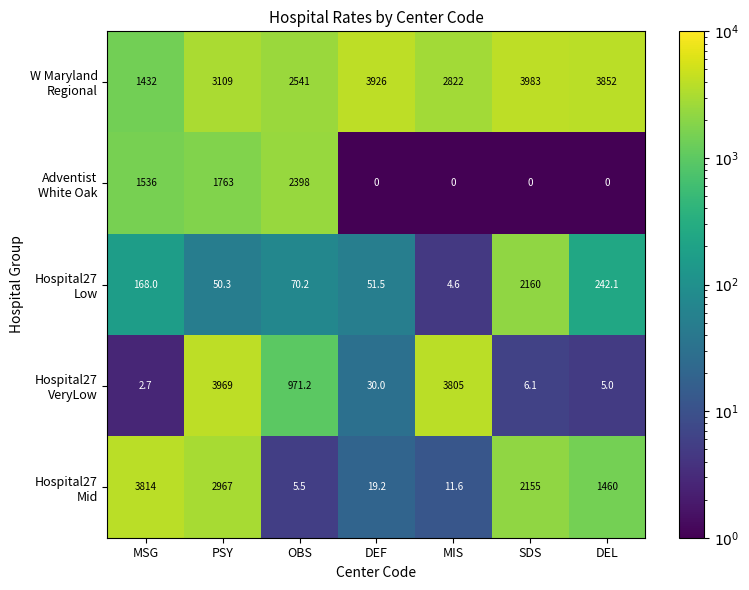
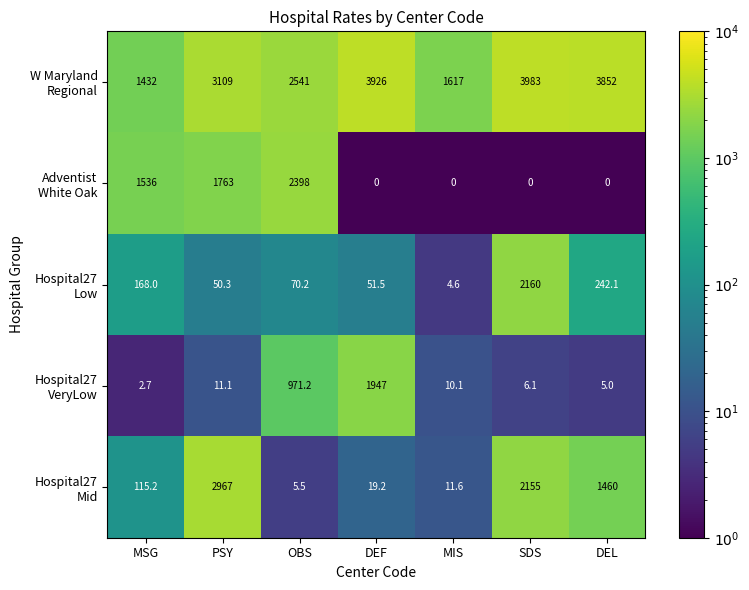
  {
    "W Maryland Regional": {
      "MSG": 1432,
      "PSY": 3109,
      "OBS": 2541,
      "DEF": 3926,
-     "MIS": 2822,
+     "MIS": 1617,
      "SDS": 3983,
      "DEL": 3852
    },
    "Adventist White Oak": {
      "MSG": 1536,
      "PSY": 1763,
      "OBS": 2398,
      "DEF": 0,
      "MIS": 0,
      "SDS": 0,
      "DEL": 0
    },
    "Hospital27 Low": {
      "MSG": 168.0,
      "PSY": 50.3,
      "OBS": 70.2,
      "DEF": 51.5,
      "MIS": 4.6,
      "SDS": 2160,
      "DEL": 242.1
    },
    "Hospital27 VeryLow": {
      "MSG": 2.7,
-     "PSY": 3969,
+     "PSY": 11.1,
      "OBS": 971.2,
-     "DEF": 30.0,
-     "MIS": 3805,
+     "DEF": 1947,
+     "MIS": 10.1,
      "SDS": 6.1,
      "DEL": 5.0
    },
    "Hospital27 Mid": {
-     "MSG": 3814,
+     "MSG": 115.2,
      "PSY": 2967,
      "OBS": 5.5,
      "DEF": 19.2,
      "MIS": 11.6,
      "SDS": 2155,
      "DEL": 1460
    }
  }
